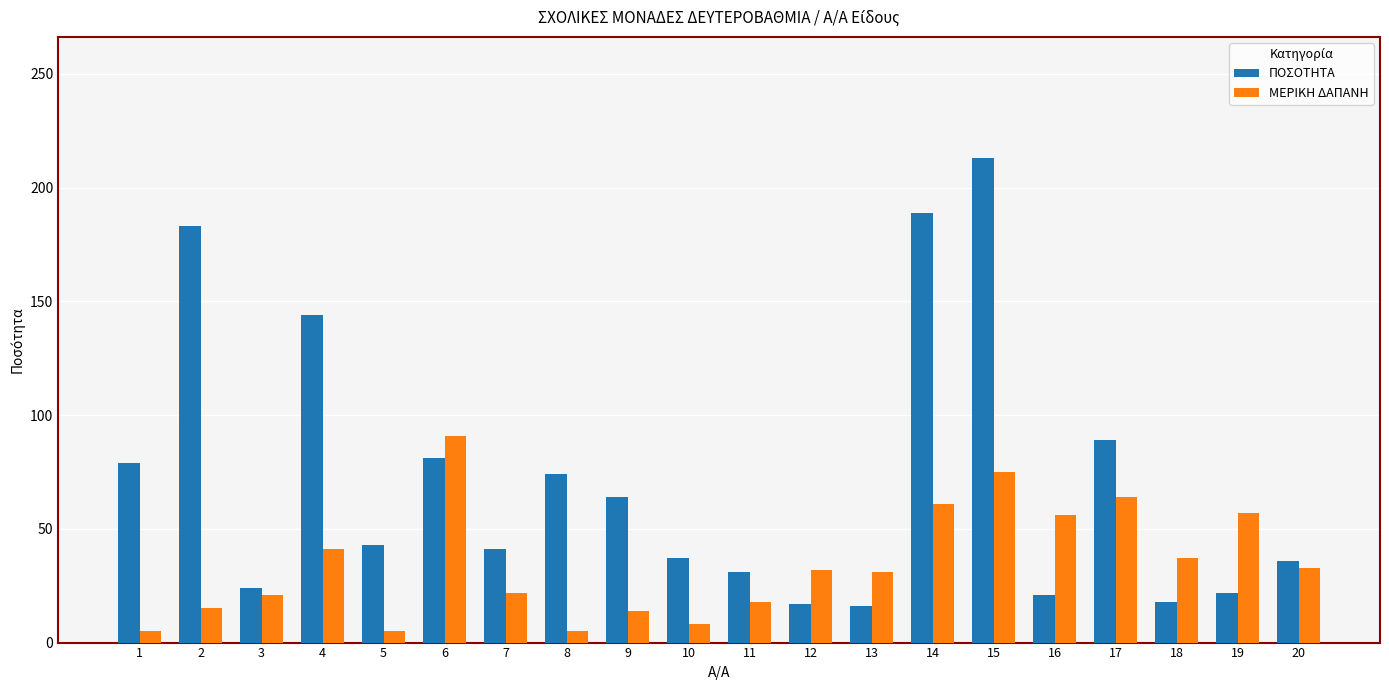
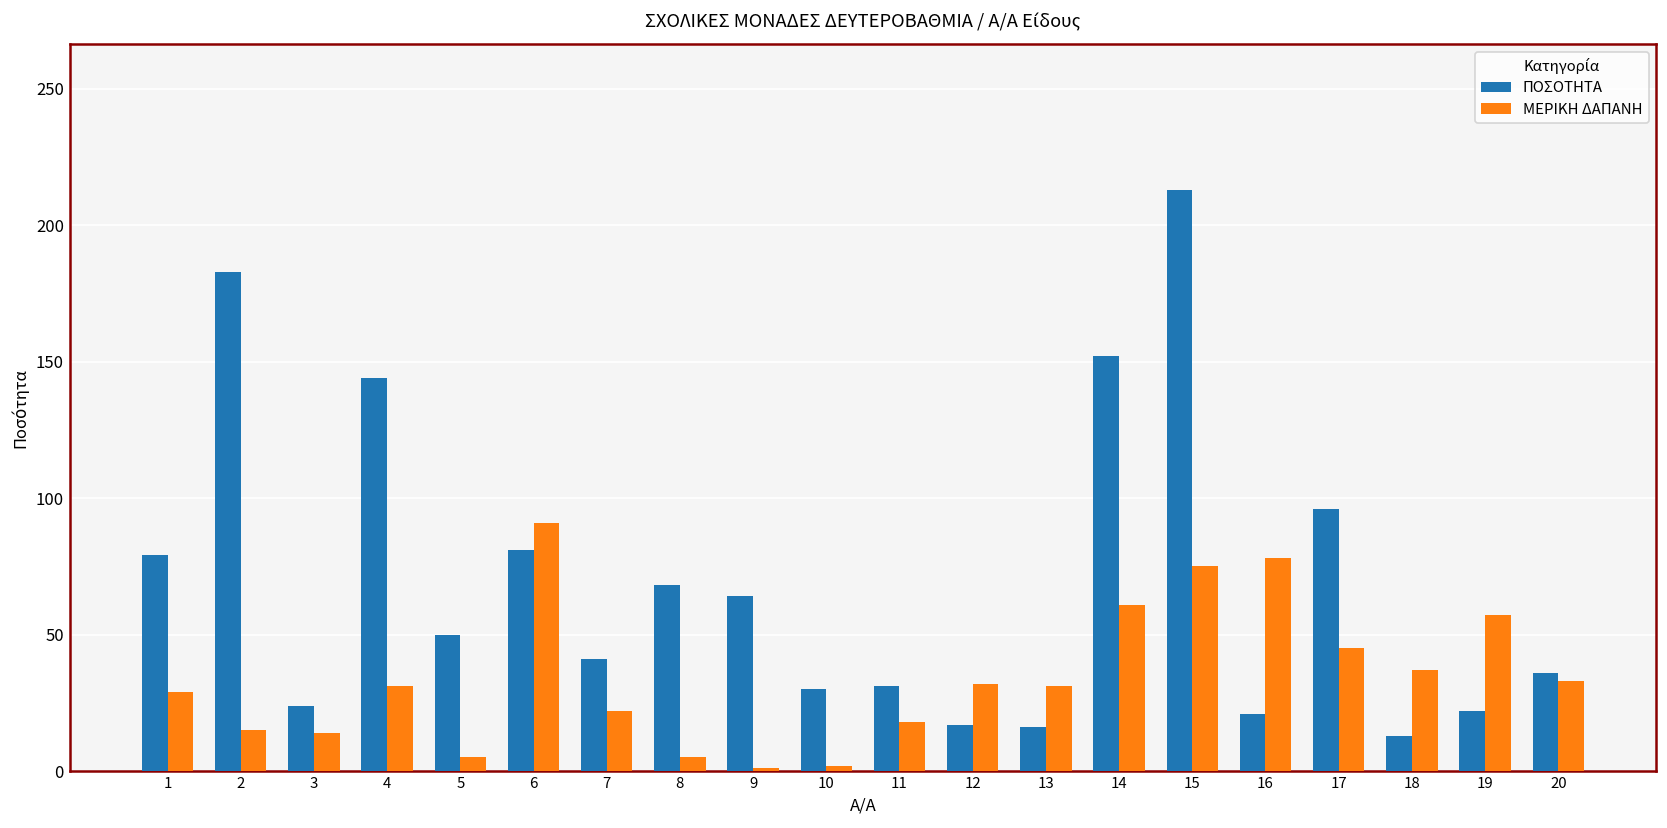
  {
    "ΠΟΣΟΤΗΤΑ": {
      "1": 79,
      "2": 183,
      "3": 24,
      "4": 144,
-     "5": 43,
+     "5": 50,
      "6": 81,
      "7": 41,
-     "8": 74,
+     "8": 68,
      "9": 64,
-     "10": 37,
+     "10": 30,
      "11": 31,
      "12": 17,
      "13": 16,
-     "14": 189,
+     "14": 152,
      "15": 213,
      "16": 21,
-     "17": 89,
-     "18": 18,
+     "17": 96,
+     "18": 13,
      "19": 22,
      "20": 36
    },
    "ΜΕΡΙΚΗ ΔΑΠΑΝΗ": {
-     "1": 5,
+     "1": 29,
      "2": 15,
-     "3": 21,
-     "4": 41,
+     "3": 14,
+     "4": 31,
      "5": 5,
      "6": 91,
      "7": 22,
      "8": 5,
-     "9": 14,
-     "10": 8,
+     "9": 1,
+     "10": 2,
      "11": 18,
      "12": 32,
      "13": 31,
      "14": 61,
      "15": 75,
-     "16": 56,
-     "17": 64,
+     "16": 78,
+     "17": 45,
      "18": 37,
      "19": 57,
      "20": 33
    }
  }
